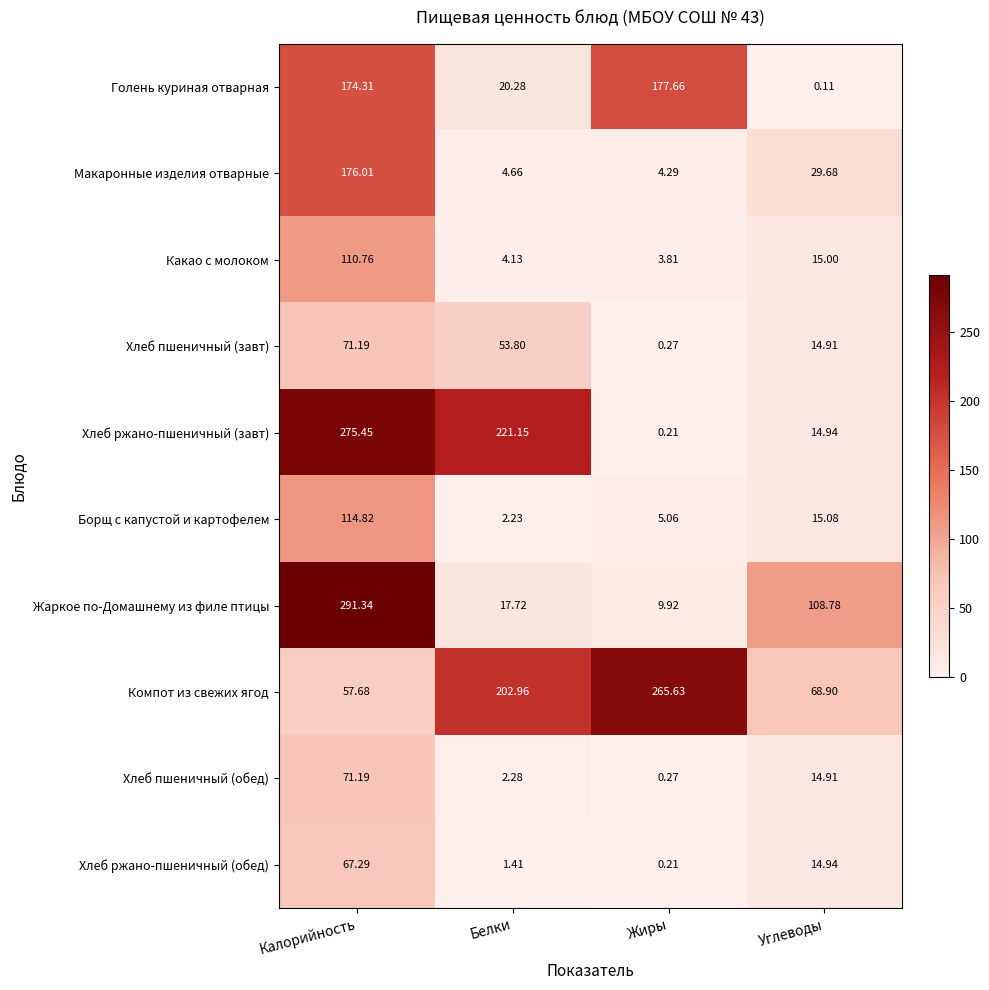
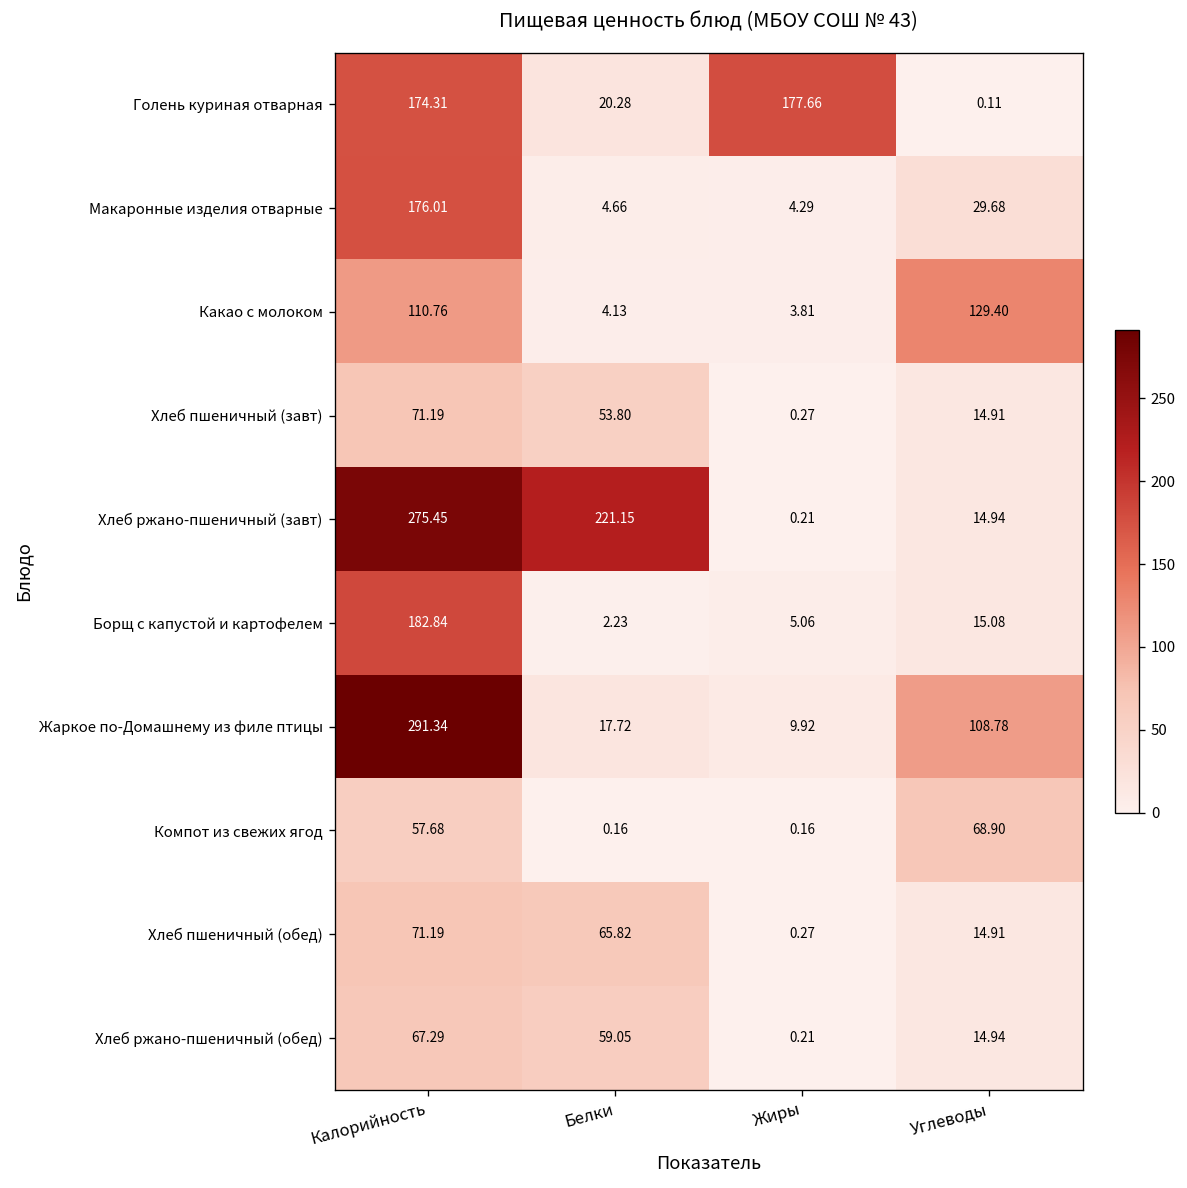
  {
    "Голень куриная отварная": {
      "Калорийность": 174.31,
      "Белки": 20.28,
      "Жиры": 177.66,
      "Углеводы": 0.11
    },
    "Макаронные изделия отварные": {
      "Калорийность": 176.01,
      "Белки": 4.66,
      "Жиры": 4.29,
      "Углеводы": 29.68
    },
    "Какао с молоком": {
      "Калорийность": 110.76,
      "Белки": 4.13,
      "Жиры": 3.81,
-     "Углеводы": 15.00
+     "Углеводы": 129.40
    },
    "Хлеб пшеничный (завт)": {
      "Калорийность": 71.19,
      "Белки": 53.80,
      "Жиры": 0.27,
      "Углеводы": 14.91
    },
    "Хлеб ржано-пшеничный (завт)": {
      "Калорийность": 275.45,
      "Белки": 221.15,
      "Жиры": 0.21,
      "Углеводы": 14.94
    },
    "Борщ с капустой и картофелем": {
-     "Калорийность": 114.82,
+     "Калорийность": 182.84,
      "Белки": 2.23,
      "Жиры": 5.06,
      "Углеводы": 15.08
    },
    "Жаркое по-Домашнему из филе птицы": {
      "Калорийность": 291.34,
      "Белки": 17.72,
      "Жиры": 9.92,
      "Углеводы": 108.78
    },
    "Компот из свежих ягод": {
      "Калорийность": 57.68,
-     "Белки": 202.96,
-     "Жиры": 265.63,
+     "Белки": 0.16,
+     "Жиры": 0.16,
      "Углеводы": 68.90
    },
    "Хлеб пшеничный (обед)": {
      "Калорийность": 71.19,
-     "Белки": 2.28,
+     "Белки": 65.82,
      "Жиры": 0.27,
      "Углеводы": 14.91
    },
    "Хлеб ржано-пшеничный (обед)": {
      "Калорийность": 67.29,
-     "Белки": 1.41,
+     "Белки": 59.05,
      "Жиры": 0.21,
      "Углеводы": 14.94
    }
  }
